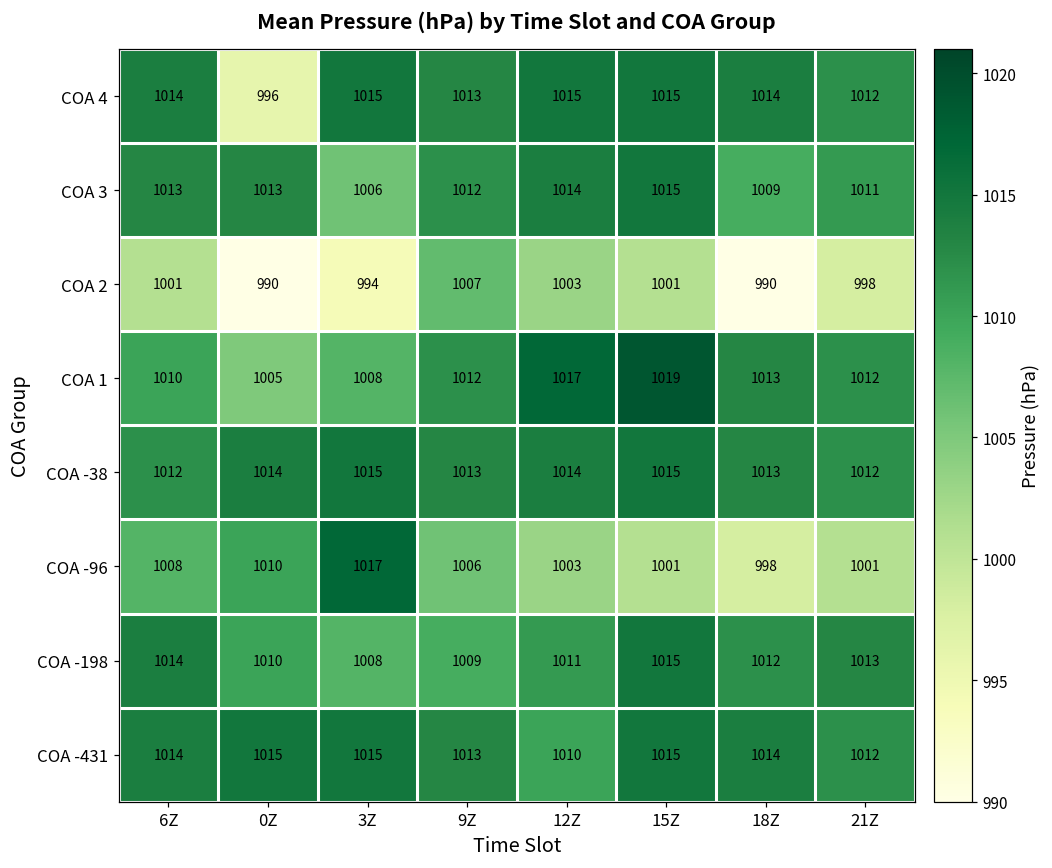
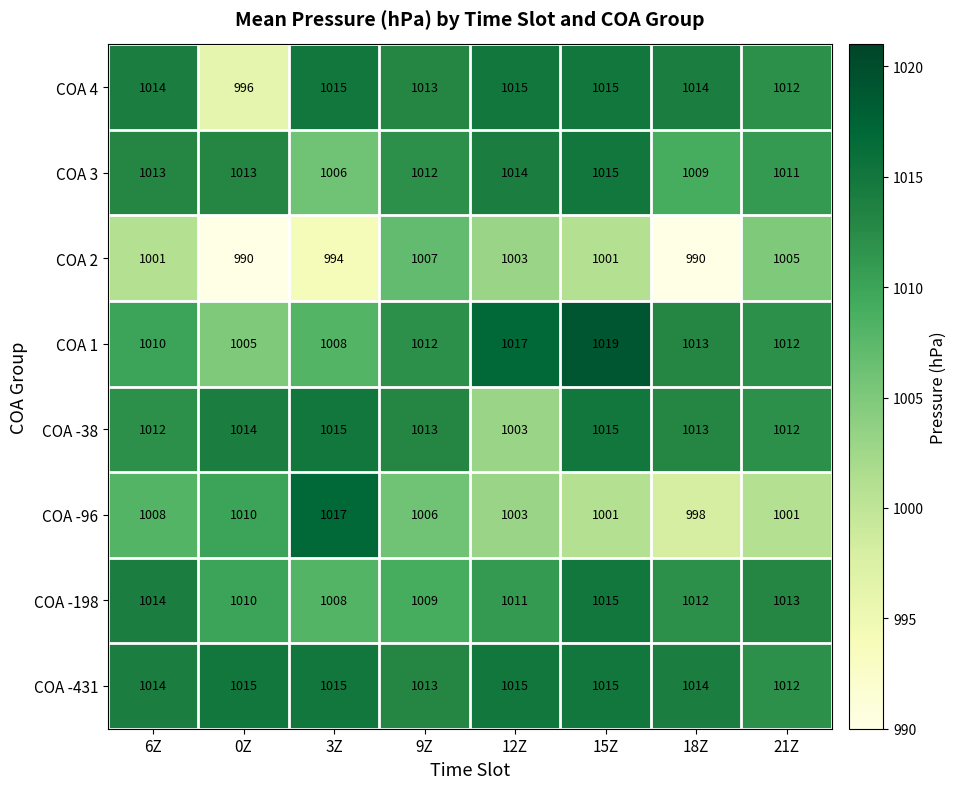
  {
    "COA 4": {
      "6Z": 1014,
      "0Z": 996,
      "3Z": 1015,
      "9Z": 1013,
      "12Z": 1015,
      "15Z": 1015,
      "18Z": 1014,
      "21Z": 1012
    },
    "COA 3": {
      "6Z": 1013,
      "0Z": 1013,
      "3Z": 1006,
      "9Z": 1012,
      "12Z": 1014,
      "15Z": 1015,
      "18Z": 1009,
      "21Z": 1011
    },
    "COA 2": {
      "6Z": 1001,
      "0Z": 990,
      "3Z": 994,
      "9Z": 1007,
      "12Z": 1003,
      "15Z": 1001,
      "18Z": 990,
-     "21Z": 998
+     "21Z": 1005
    },
    "COA 1": {
      "6Z": 1010,
      "0Z": 1005,
      "3Z": 1008,
      "9Z": 1012,
      "12Z": 1017,
      "15Z": 1019,
      "18Z": 1013,
      "21Z": 1012
    },
    "COA -38": {
      "6Z": 1012,
      "0Z": 1014,
      "3Z": 1015,
      "9Z": 1013,
-     "12Z": 1014,
+     "12Z": 1003,
      "15Z": 1015,
      "18Z": 1013,
      "21Z": 1012
    },
    "COA -96": {
      "6Z": 1008,
      "0Z": 1010,
      "3Z": 1017,
      "9Z": 1006,
      "12Z": 1003,
      "15Z": 1001,
      "18Z": 998,
      "21Z": 1001
    },
    "COA -198": {
      "6Z": 1014,
      "0Z": 1010,
      "3Z": 1008,
      "9Z": 1009,
      "12Z": 1011,
      "15Z": 1015,
      "18Z": 1012,
      "21Z": 1013
    },
    "COA -431": {
      "6Z": 1014,
      "0Z": 1015,
      "3Z": 1015,
      "9Z": 1013,
-     "12Z": 1010,
+     "12Z": 1015,
      "15Z": 1015,
      "18Z": 1014,
      "21Z": 1012
    }
  }
